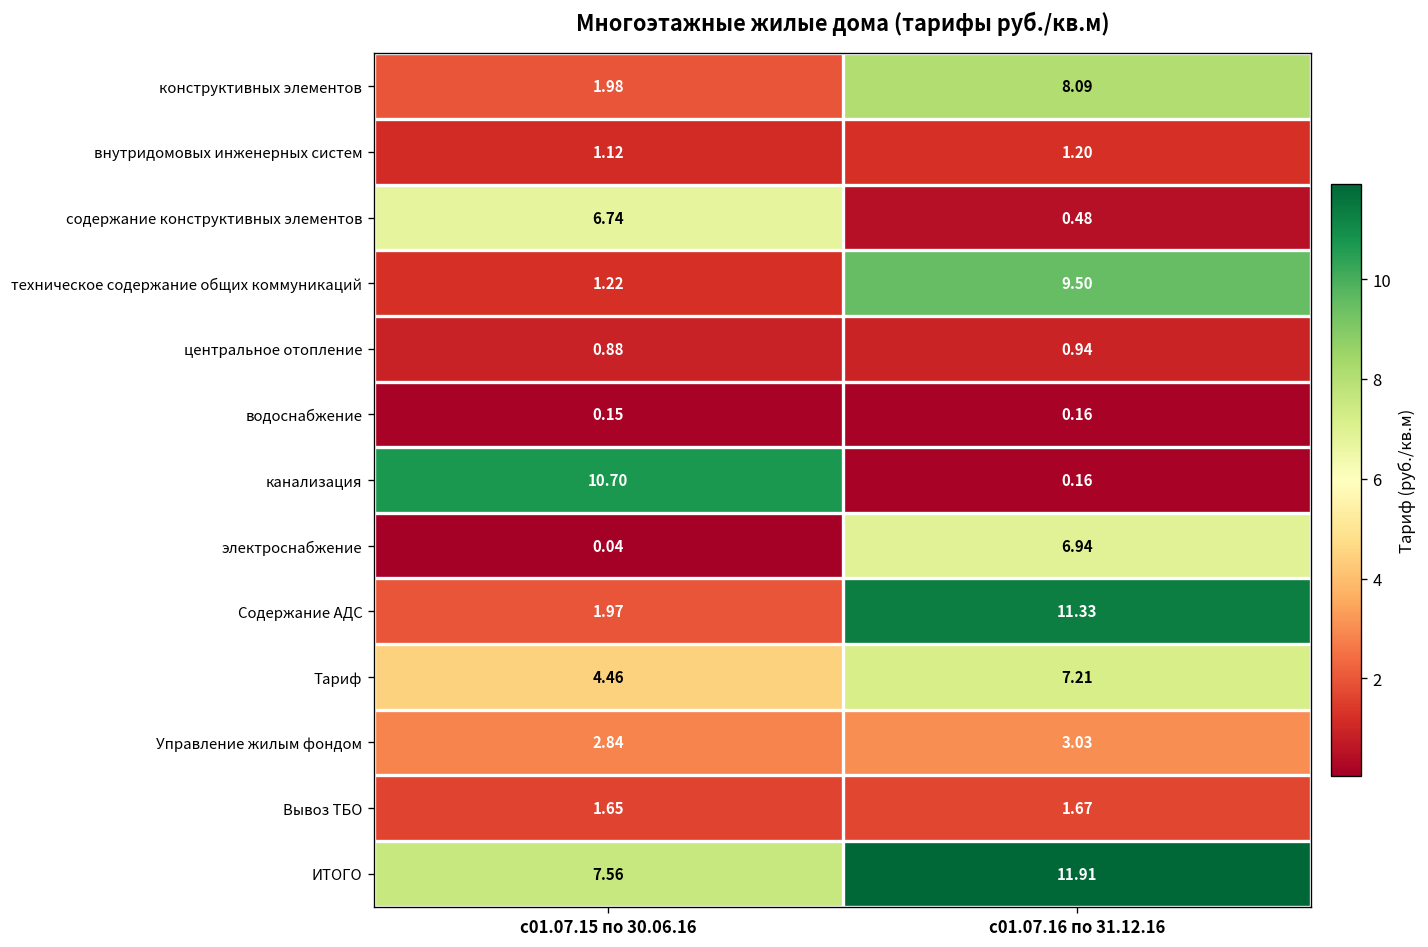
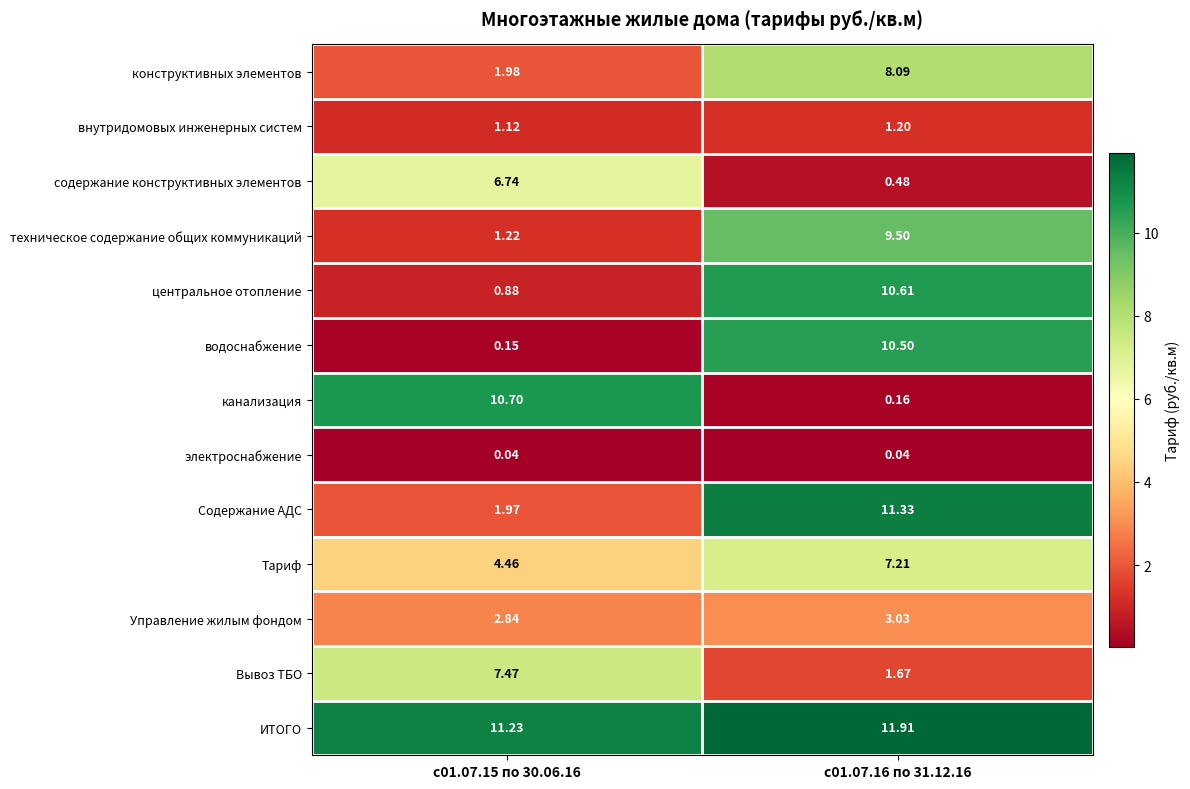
  {
    "конструктивных элементов": {
      "с01.07.15 по 30.06.16": 1.98,
      "с01.07.16 по 31.12.16": 8.09
    },
    "внутридомовых инженерных систем": {
      "с01.07.15 по 30.06.16": 1.12,
      "с01.07.16 по 31.12.16": 1.20
    },
    "содержание конструктивных элементов": {
      "с01.07.15 по 30.06.16": 6.74,
      "с01.07.16 по 31.12.16": 0.48
    },
    "техническое содержание общих коммуникаций": {
      "с01.07.15 по 30.06.16": 1.22,
      "с01.07.16 по 31.12.16": 9.50
    },
    "центральное отопление": {
      "с01.07.15 по 30.06.16": 0.88,
-     "с01.07.16 по 31.12.16": 0.94
+     "с01.07.16 по 31.12.16": 10.61
    },
    "водоснабжение": {
      "с01.07.15 по 30.06.16": 0.15,
-     "с01.07.16 по 31.12.16": 0.16
+     "с01.07.16 по 31.12.16": 10.50
    },
    "канализация": {
      "с01.07.15 по 30.06.16": 10.70,
      "с01.07.16 по 31.12.16": 0.16
    },
    "электроснабжение": {
      "с01.07.15 по 30.06.16": 0.04,
-     "с01.07.16 по 31.12.16": 6.94
+     "с01.07.16 по 31.12.16": 0.04
    },
    "Содержание АДС": {
      "с01.07.15 по 30.06.16": 1.97,
      "с01.07.16 по 31.12.16": 11.33
    },
    "Тариф": {
      "с01.07.15 по 30.06.16": 4.46,
      "с01.07.16 по 31.12.16": 7.21
    },
    "Управление жилым фондом": {
      "с01.07.15 по 30.06.16": 2.84,
      "с01.07.16 по 31.12.16": 3.03
    },
    "Вывоз ТБО": {
-     "с01.07.15 по 30.06.16": 1.65,
+     "с01.07.15 по 30.06.16": 7.47,
      "с01.07.16 по 31.12.16": 1.67
    },
    "ИТОГО": {
-     "с01.07.15 по 30.06.16": 7.56,
+     "с01.07.15 по 30.06.16": 11.23,
      "с01.07.16 по 31.12.16": 11.91
    }
  }
